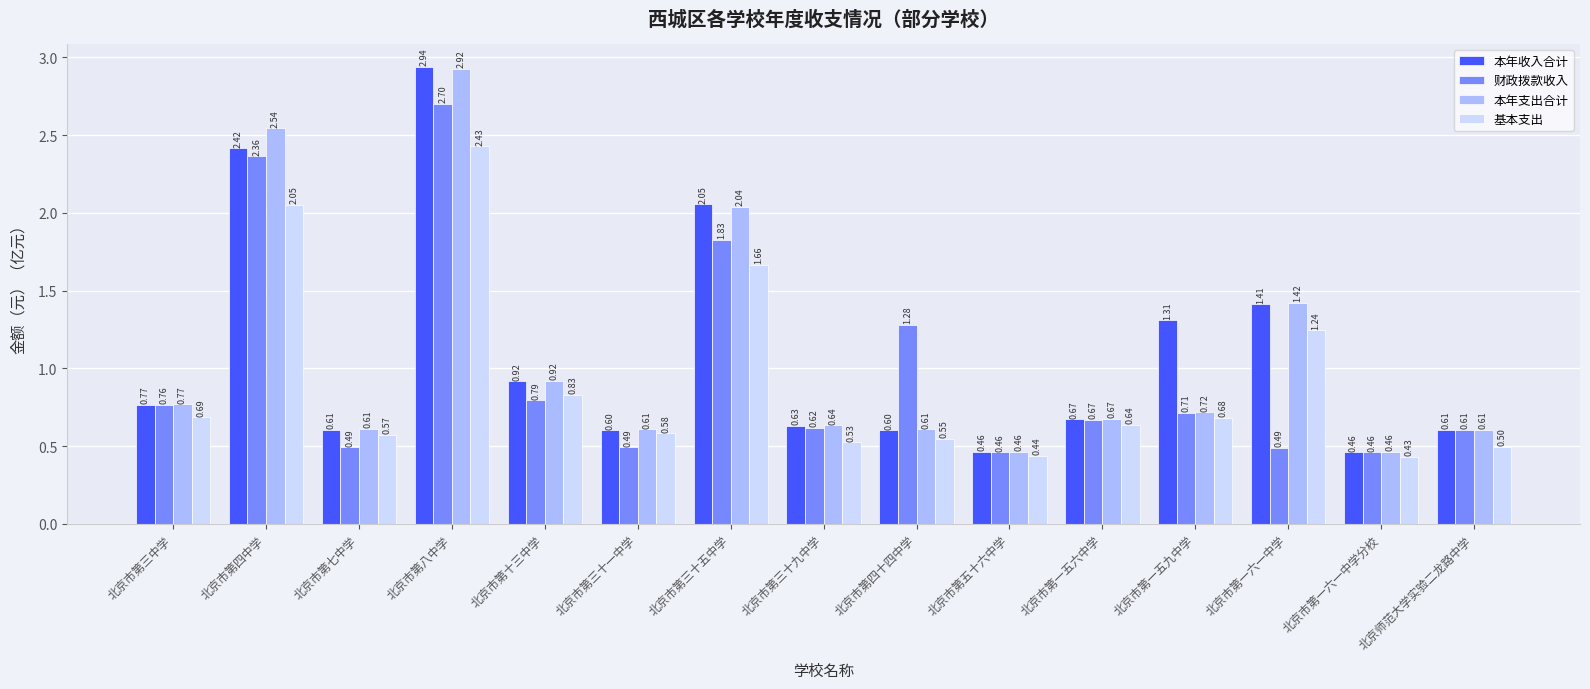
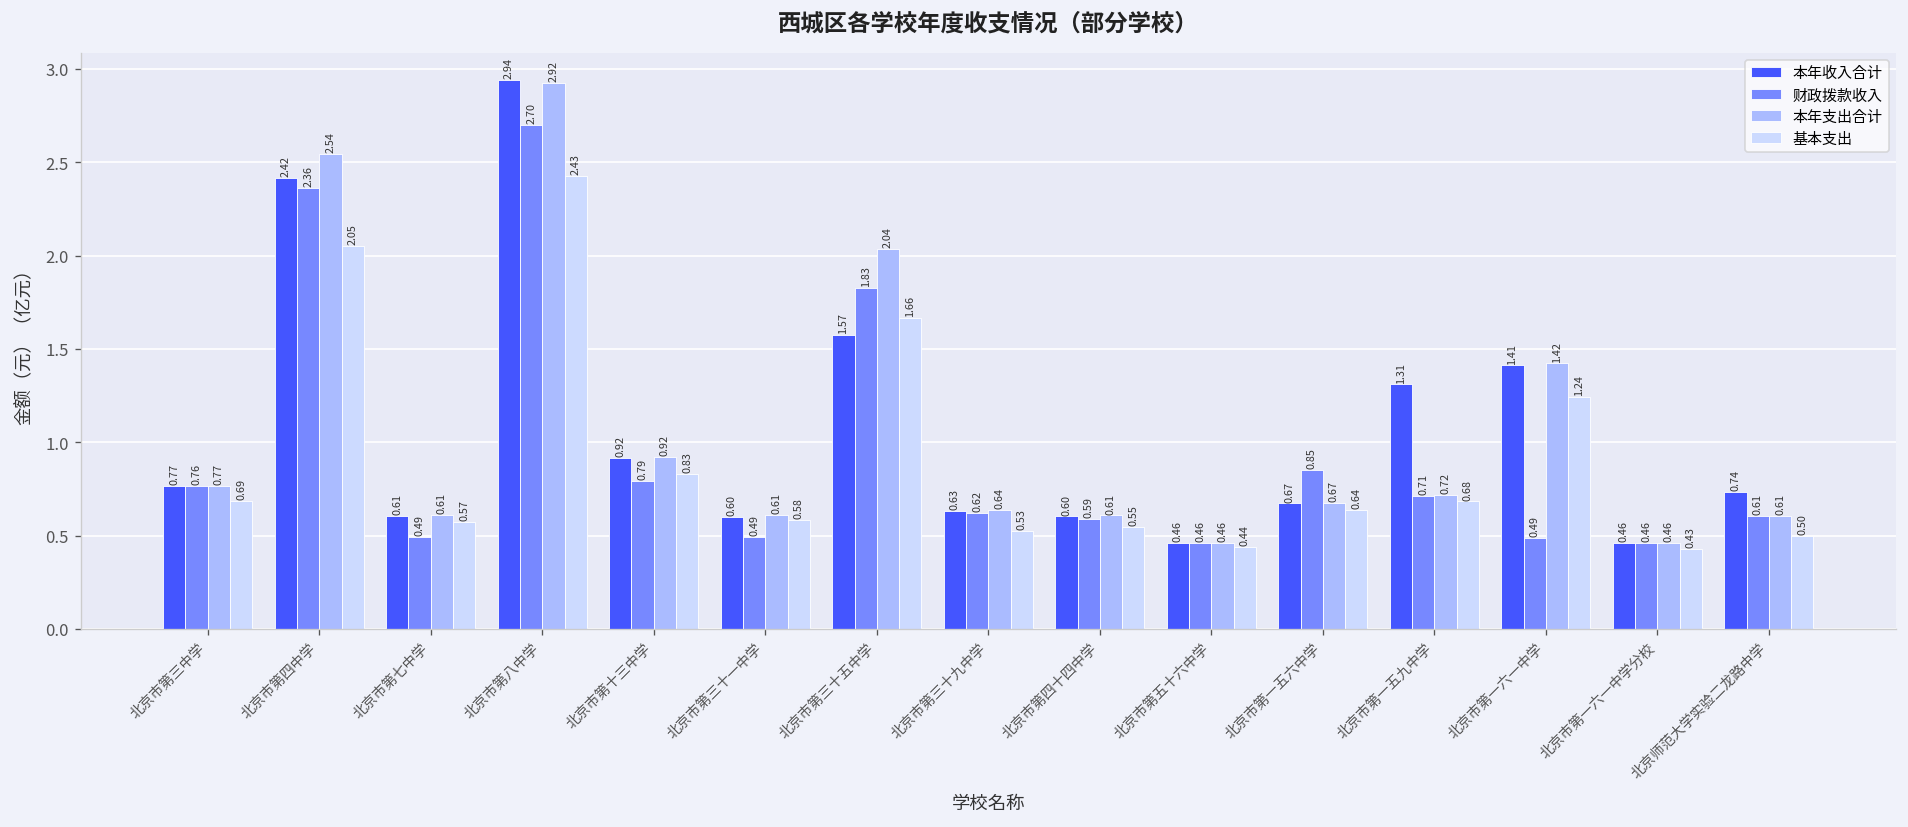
  {
    "本年收入合计": {
      "北京市第三中学": 0.77,
      "北京市第四中学": 2.42,
      "北京市第七中学": 0.61,
      "北京市第八中学": 2.94,
      "北京市第十三中学": 0.92,
      "北京市第三十一中学": 0.60,
-     "北京市第三十五中学": 2.05,
+     "北京市第三十五中学": 1.57,
      "北京市第三十九中学": 0.63,
      "北京市第四十四中学": 0.60,
      "北京市第五十六中学": 0.46,
      "北京市第一五六中学": 0.67,
      "北京市第一五九中学": 1.31,
      "北京市第一六一中学": 1.41,
      "北京市第一六一中学分校": 0.46,
-     "北京师范大学实验二龙路中学": 0.61
+     "北京师范大学实验二龙路中学": 0.74
    },
    "财政拨款收入": {
      "北京市第三中学": 0.76,
      "北京市第四中学": 2.36,
      "北京市第七中学": 0.49,
      "北京市第八中学": 2.70,
      "北京市第十三中学": 0.79,
      "北京市第三十一中学": 0.49,
      "北京市第三十五中学": 1.83,
      "北京市第三十九中学": 0.62,
-     "北京市第四十四中学": 1.28,
+     "北京市第四十四中学": 0.59,
      "北京市第五十六中学": 0.46,
-     "北京市第一五六中学": 0.67,
+     "北京市第一五六中学": 0.85,
      "北京市第一五九中学": 0.71,
      "北京市第一六一中学": 0.49,
      "北京市第一六一中学分校": 0.46,
      "北京师范大学实验二龙路中学": 0.61
    }
  }
